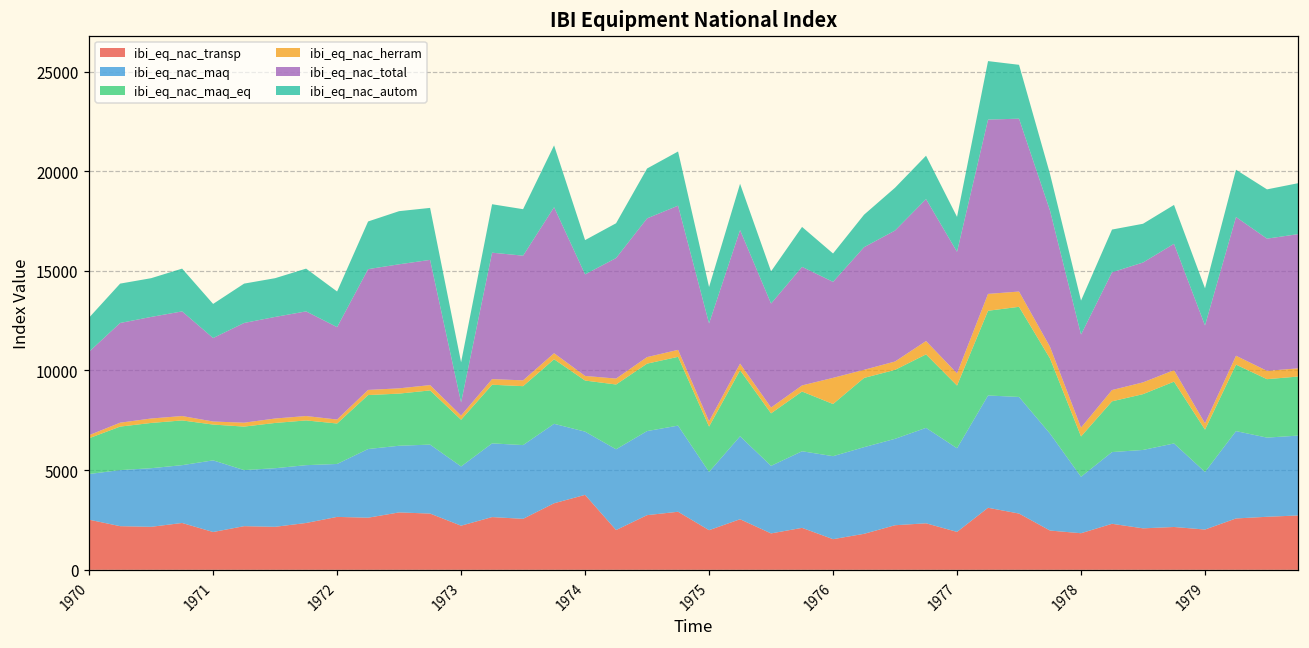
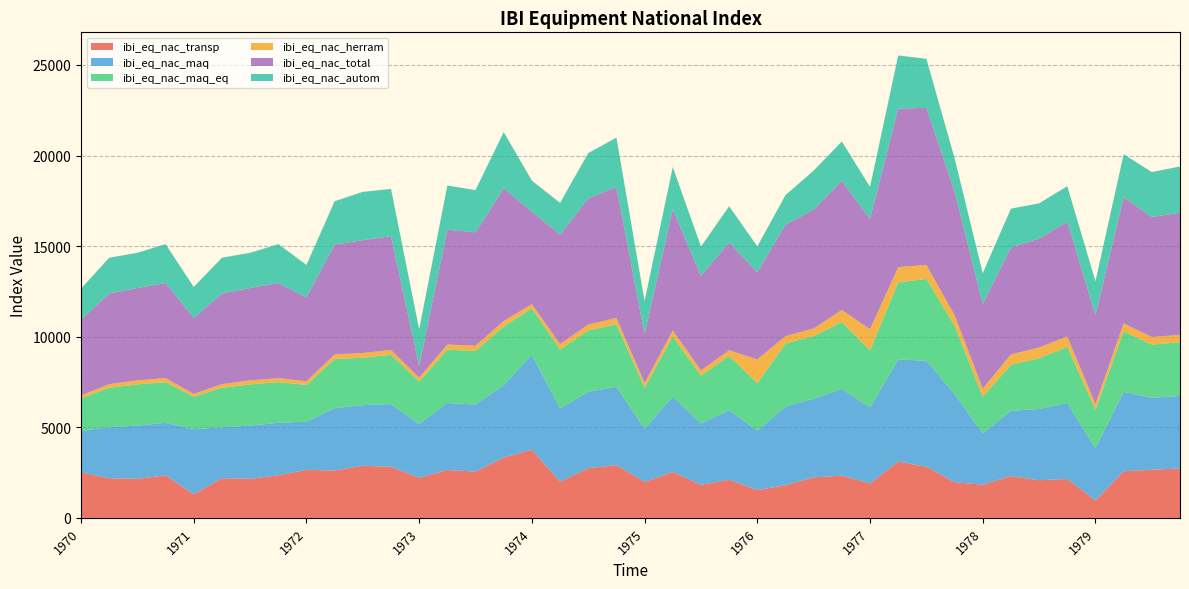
  {
    "ibi_eq_nac_transp": {
      "1970": 2500,
-     "1971": 1900,
+     "1971": 1300,
      "1972": 2700,
      "1973": 2200,
      "1974": 3800,
      "1975": 2000,
      "1976": 1500,
      "1977": 1900,
      "1978": 1800,
-     "1979": 2000
+     "1979": 1000
    },
    "ibi_eq_nac_maq": {
      "1970": 2300,
      "1971": 3600,
      "1972": 2700,
      "1973": 3000,
-     "1974": 3200,
+     "1974": 5200,
      "1975": 2900,
-     "1976": 4200,
+     "1976": 3300,
      "1977": 4200,
      "1978": 2800,
      "1979": 2900
    },
    "ibi_eq_nac_herram": {
      "1970": 200,
      "1971": 200,
      "1972": 200,
      "1973": 200,
      "1974": 200,
      "1975": 300,
      "1976": 1300,
-     "1977": 600,
+     "1977": 1200,
      "1978": 400,
      "1979": 300
    },
    "ibi_eq_nac_total": {
      "1970": 4200,
      "1971": 4200,
      "1972": 4600,
      "1973": 700,
      "1974": 5100,
-     "1975": 4900,
+     "1975": 2700,
      "1976": 4800,
      "1977": 6100,
      "1978": 4700,
      "1979": 4900
    }
  }
